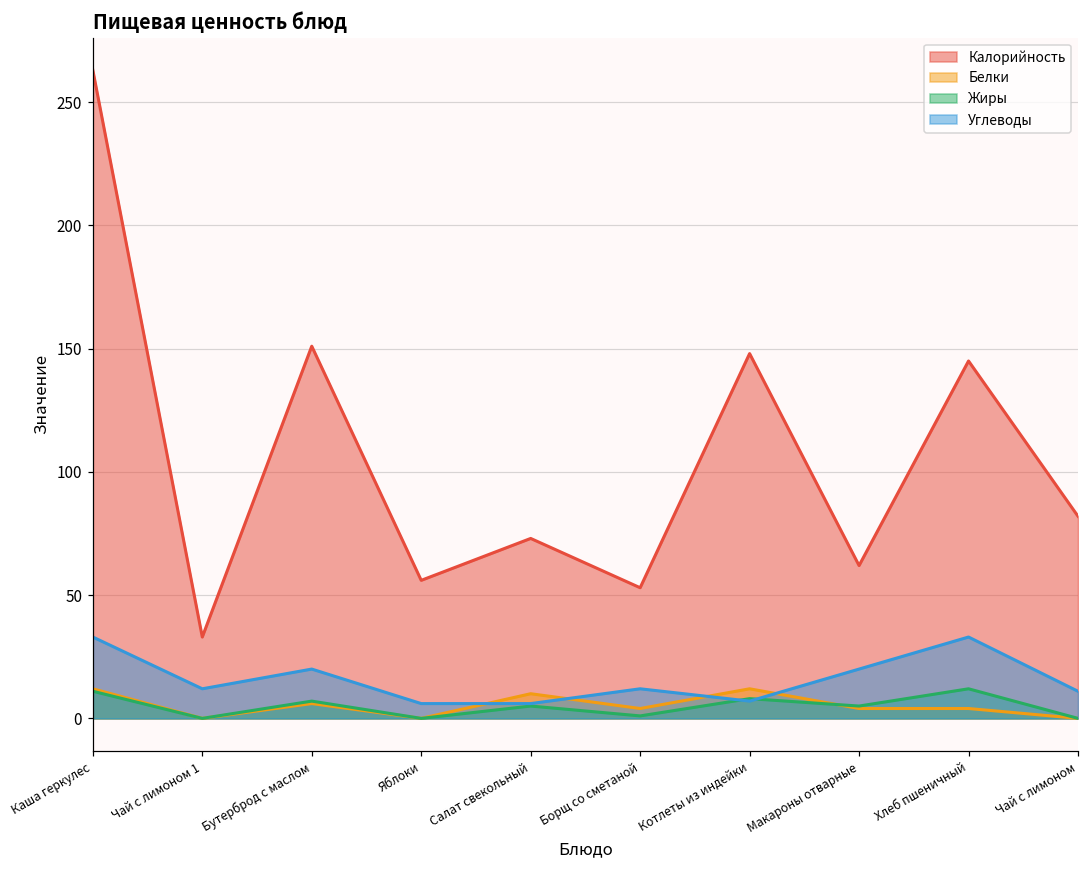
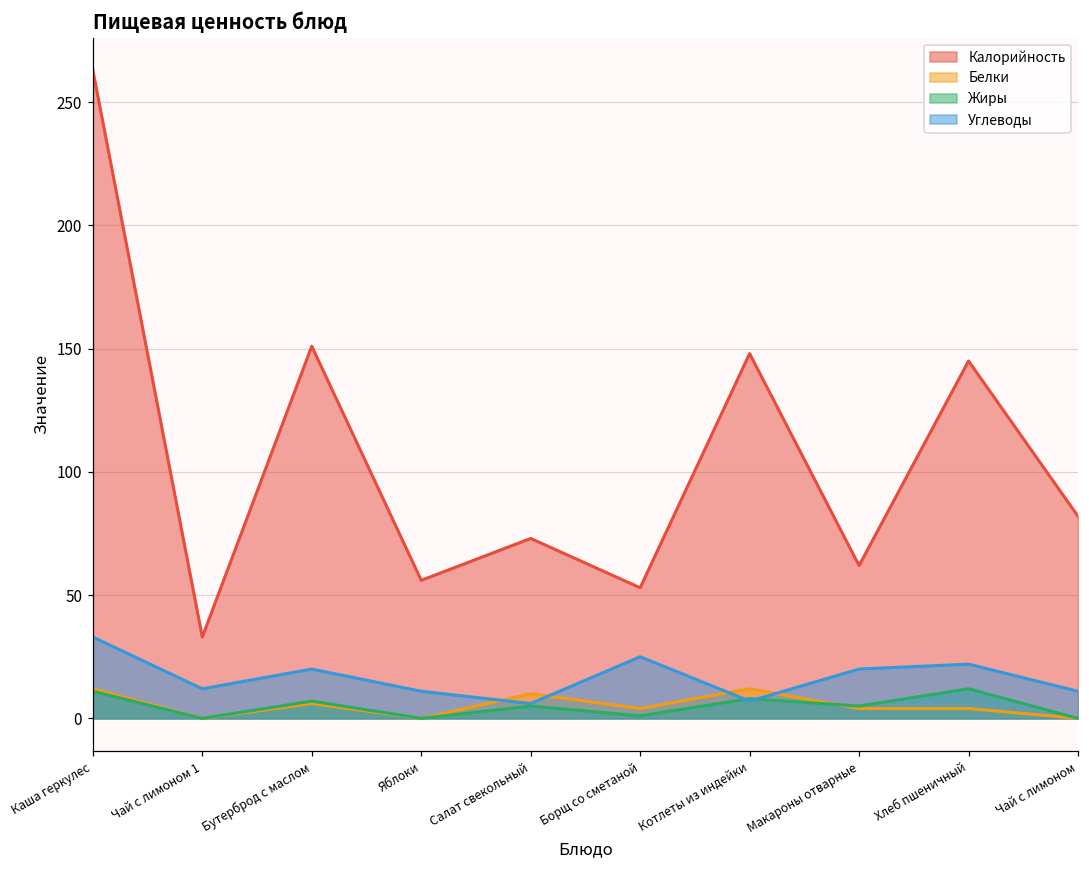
  {
    "Калорийность": {
      "Каша геркулес": 263,
      "Чай с лимоном 1": 33,
      "Бутерброд с маслом": 151,
      "Яблоки": 56,
      "Салат свекольный": 73,
      "Борщ со сметаной": 53,
      "Котлеты из индейки": 148,
      "Макароны отварные": 62,
      "Хлеб пшеничный": 145,
      "Чай с лимоном": 82
    },
    "Белки": {
      "Салат свекольный": 10,
      "Борщ со сметаной": 4,
      "Котлеты из индейки": 12,
      "Хлеб пшеничный": 4
    },
    "Жиры": {
      "Борщ со сметаной": 1,
      "Хлеб пшеничный": 12
    },
    "Углеводы": {
      "Каша геркулес": 33,
      "Чай с лимоном 1": 12,
      "Бутерброд с маслом": 20,
-     "Яблоки": 6,
-     "Борщ со сметаной": 12,
+     "Яблоки": 11,
+     "Борщ со сметаной": 25,
      "Макароны отварные": 20,
-     "Хлеб пшеничный": 33,
+     "Хлеб пшеничный": 22,
      "Чай с лимоном": 11
    }
  }
